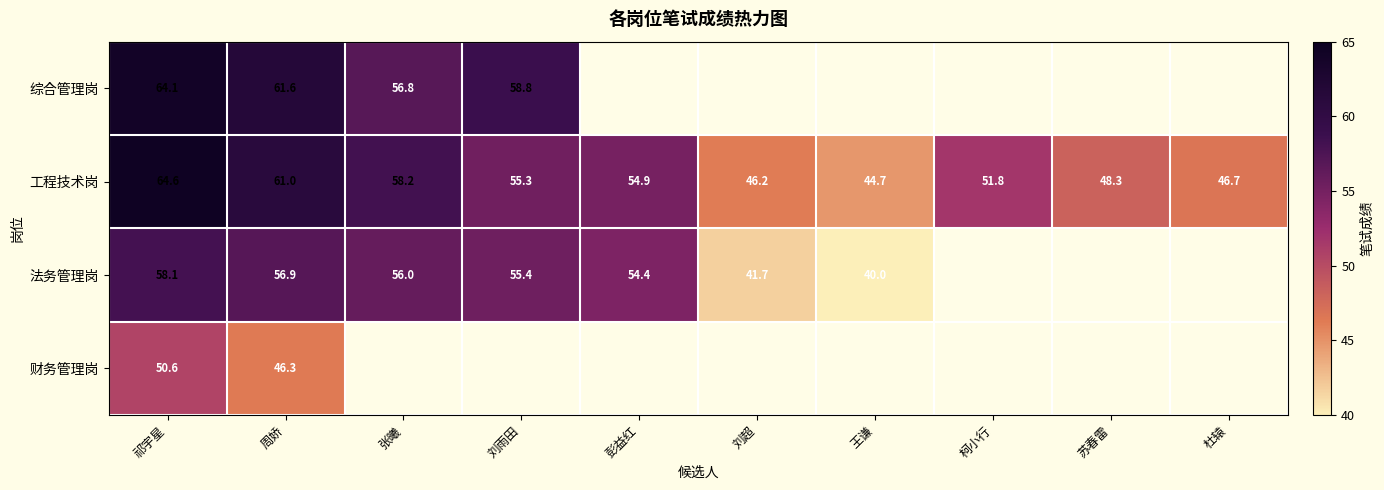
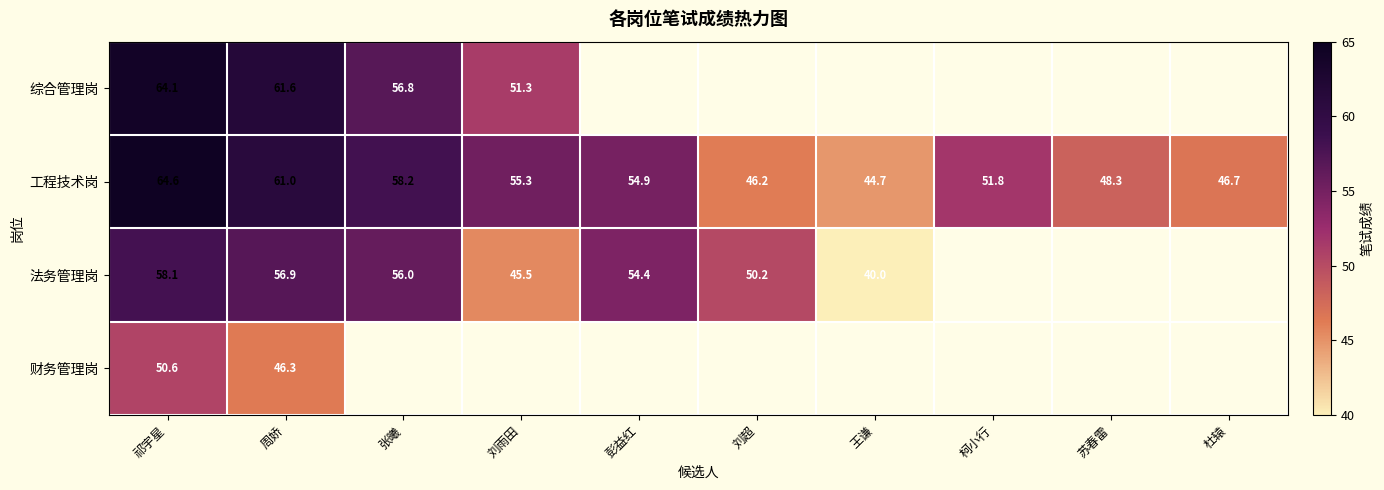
  {
    "综合管理岗": {
      "周娇": 61.6,
      "张曦": 56.8,
-     "刘雨田": 58.8
+     "刘雨田": 51.3
    },
    "工程技术岗": {
      "周娇": 61.0,
      "张曦": 58.2,
      "刘雨田": 55.3,
      "彭益红": 54.9,
      "刘超": 46.2,
      "王谦": 44.7,
      "柯小行": 51.8,
      "苏春雷": 48.3,
      "杜辕": 46.7
    },
    "法务管理岗": {
      "祁宇星": 58.1,
      "周娇": 56.9,
      "张曦": 56.0,
-     "刘雨田": 55.4,
+     "刘雨田": 45.5,
      "彭益红": 54.4,
-     "刘超": 41.7,
+     "刘超": 50.2,
      "王谦": 40.0
    },
    "财务管理岗": {
      "祁宇星": 50.6,
      "周娇": 46.3
    }
  }
